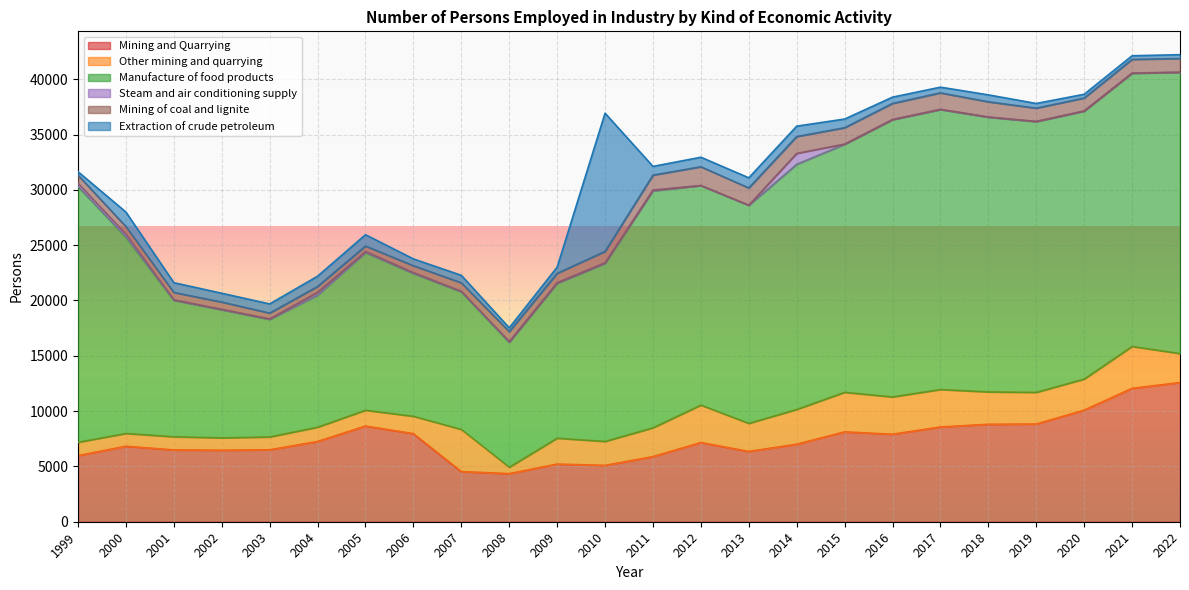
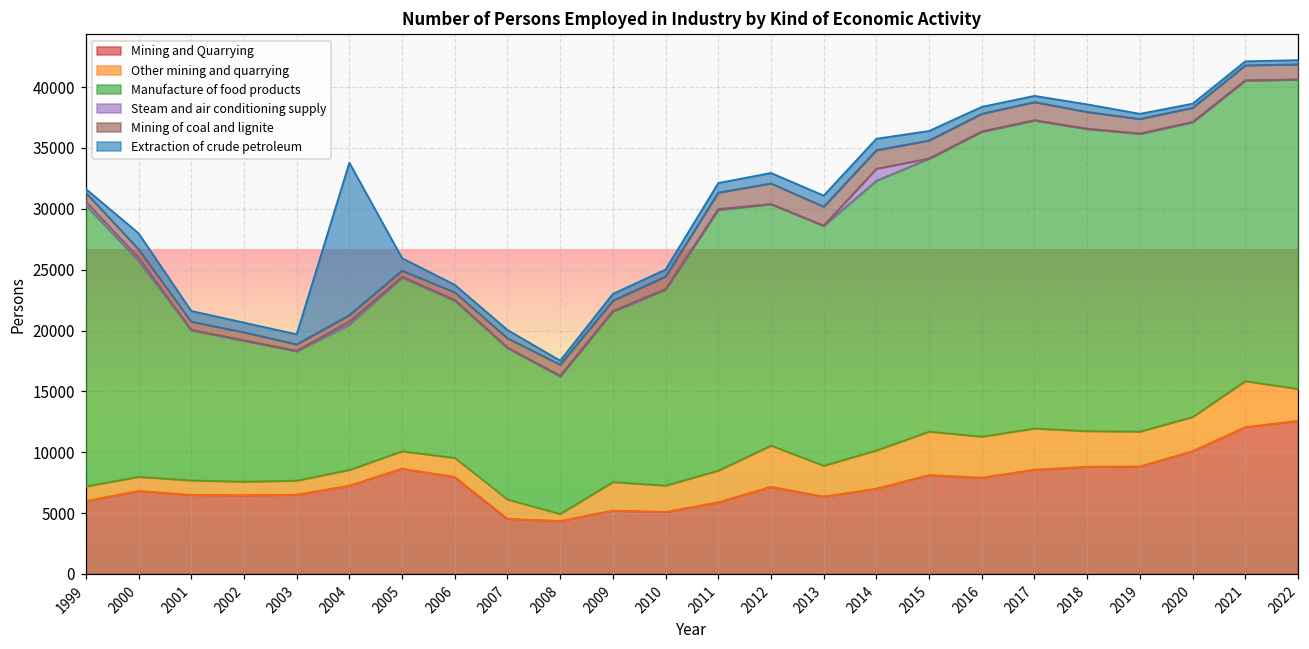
  {
    "Mining and Quarrying": {
      "1999": 6000,
      "2000": 6800,
      "2001": 6500,
      "2002": 6500,
      "2003": 6500,
      "2004": 7300,
      "2005": 8600,
      "2006": 8000,
      "2007": 4500,
      "2008": 4300,
      "2009": 5200,
      "2010": 5100,
      "2011": 5900,
      "2012": 7200,
      "2013": 6400,
      "2014": 7000,
      "2015": 8100,
      "2016": 7900,
      "2017": 8600,
      "2018": 8800,
      "2019": 8800,
      "2020": 10100,
      "2021": 12100,
      "2022": 12600
    },
    "Other mining and quarrying": {
      "1999": 1200,
      "2000": 1200,
      "2001": 1200,
      "2002": 1100,
      "2003": 1200,
      "2004": 1300,
      "2005": 1400,
      "2006": 1600,
-     "2007": 3800,
+     "2007": 1600,
      "2008": 600,
      "2009": 2300,
      "2010": 2200,
      "2011": 2600,
      "2012": 3400,
      "2013": 2500,
      "2014": 3100,
      "2015": 3600,
      "2016": 3400,
      "2017": 3400,
      "2018": 2900,
      "2019": 2900,
      "2020": 2800,
      "2021": 3800,
      "2022": 2600
    },
    "Manufacture of food products": {
      "1999": 23100,
      "2000": 17800,
      "2004": 11900,
      "2014": 22200
    },
    "Steam and air conditioning supply": {
      "1999": 300,
      "2000": 300,
      "2004": 300,
      "2014": 1000
    },
    "Mining of coal and lignite": {
      "1999": 700,
      "2000": 700,
      "2001": 700,
      "2002": 700,
      "2003": 500,
      "2004": 500,
      "2005": 500,
      "2006": 600,
      "2007": 800,
      "2008": 900,
      "2009": 800,
      "2010": 1000,
      "2011": 1300,
      "2012": 1700,
      "2013": 1600,
      "2014": 1500,
      "2015": 1500,
      "2016": 1500,
      "2017": 1500,
      "2018": 1400,
      "2019": 1200,
      "2020": 1200,
      "2021": 1200,
      "2022": 1200
    },
    "Extraction of crude petroleum": {
      "1999": 300,
      "2000": 1300,
      "2001": 900,
      "2002": 800,
      "2003": 800,
-     "2004": 900,
+     "2004": 12500,
      "2005": 1000,
      "2006": 600,
      "2007": 700,
      "2008": 300,
      "2009": 600,
-     "2010": 12500,
+     "2010": 600,
      "2011": 800,
      "2012": 900,
      "2013": 900,
      "2014": 900,
      "2015": 800,
      "2016": 600,
      "2017": 500,
      "2018": 600,
      "2019": 400,
      "2020": 300,
      "2021": 300,
      "2022": 300
    }
  }
